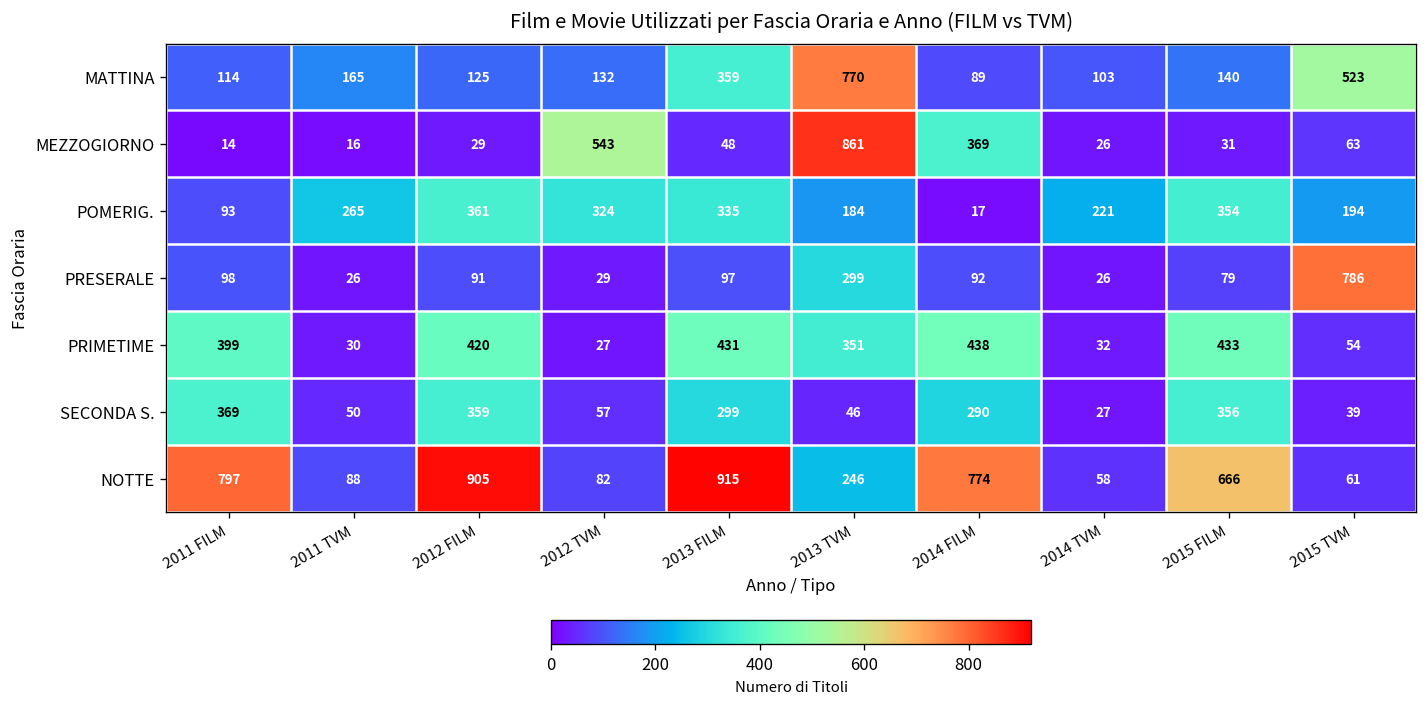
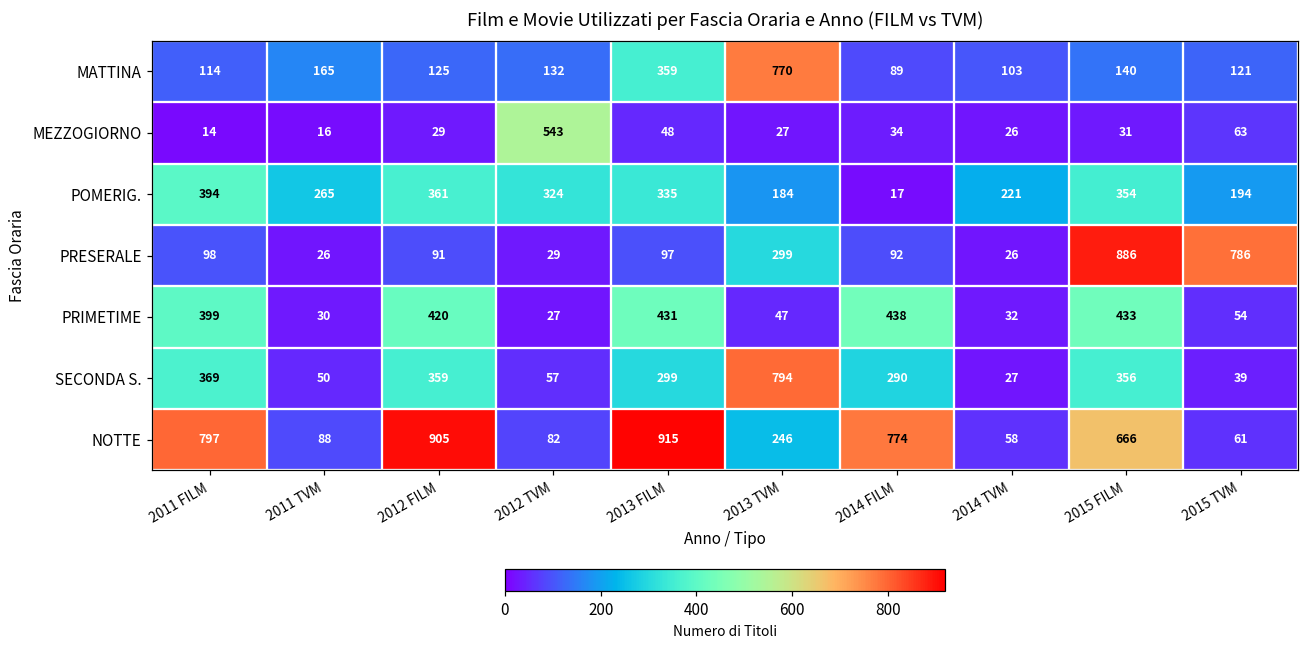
  {
    "MATTINA": {
      "2011 FILM": 114,
      "2011 TVM": 165,
      "2012 FILM": 125,
      "2012 TVM": 132,
      "2013 FILM": 359,
      "2013 TVM": 770,
      "2014 FILM": 89,
      "2014 TVM": 103,
      "2015 FILM": 140,
-     "2015 TVM": 523
+     "2015 TVM": 121
    },
    "MEZZOGIORNO": {
      "2011 FILM": 14,
      "2011 TVM": 16,
      "2012 FILM": 29,
      "2012 TVM": 543,
      "2013 FILM": 48,
-     "2013 TVM": 861,
-     "2014 FILM": 369,
+     "2013 TVM": 27,
+     "2014 FILM": 34,
      "2014 TVM": 26,
      "2015 FILM": 31,
      "2015 TVM": 63
    },
    "POMERIG.": {
-     "2011 FILM": 93,
+     "2011 FILM": 394,
      "2011 TVM": 265,
      "2012 FILM": 361,
      "2012 TVM": 324,
      "2013 FILM": 335,
      "2013 TVM": 184,
      "2014 FILM": 17,
      "2014 TVM": 221,
      "2015 FILM": 354,
      "2015 TVM": 194
    },
    "PRESERALE": {
      "2011 FILM": 98,
      "2011 TVM": 26,
      "2012 FILM": 91,
      "2012 TVM": 29,
      "2013 FILM": 97,
      "2013 TVM": 299,
      "2014 FILM": 92,
      "2014 TVM": 26,
-     "2015 FILM": 79,
+     "2015 FILM": 886,
      "2015 TVM": 786
    },
    "PRIMETIME": {
      "2011 FILM": 399,
      "2011 TVM": 30,
      "2012 FILM": 420,
      "2012 TVM": 27,
      "2013 FILM": 431,
-     "2013 TVM": 351,
+     "2013 TVM": 47,
      "2014 FILM": 438,
      "2014 TVM": 32,
      "2015 FILM": 433,
      "2015 TVM": 54
    },
    "SECONDA S.": {
      "2011 FILM": 369,
      "2011 TVM": 50,
      "2012 FILM": 359,
      "2012 TVM": 57,
      "2013 FILM": 299,
-     "2013 TVM": 46,
+     "2013 TVM": 794,
      "2014 FILM": 290,
      "2014 TVM": 27,
      "2015 FILM": 356,
      "2015 TVM": 39
    },
    "NOTTE": {
      "2011 FILM": 797,
      "2011 TVM": 88,
      "2012 FILM": 905,
      "2012 TVM": 82,
      "2013 FILM": 915,
      "2013 TVM": 246,
      "2014 FILM": 774,
      "2014 TVM": 58,
      "2015 FILM": 666,
      "2015 TVM": 61
    }
  }
